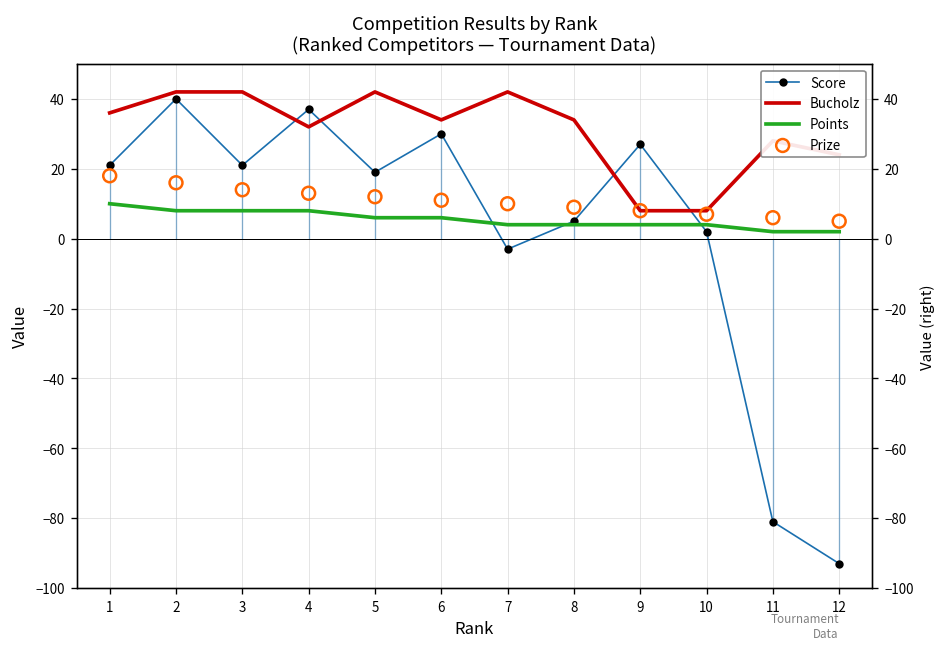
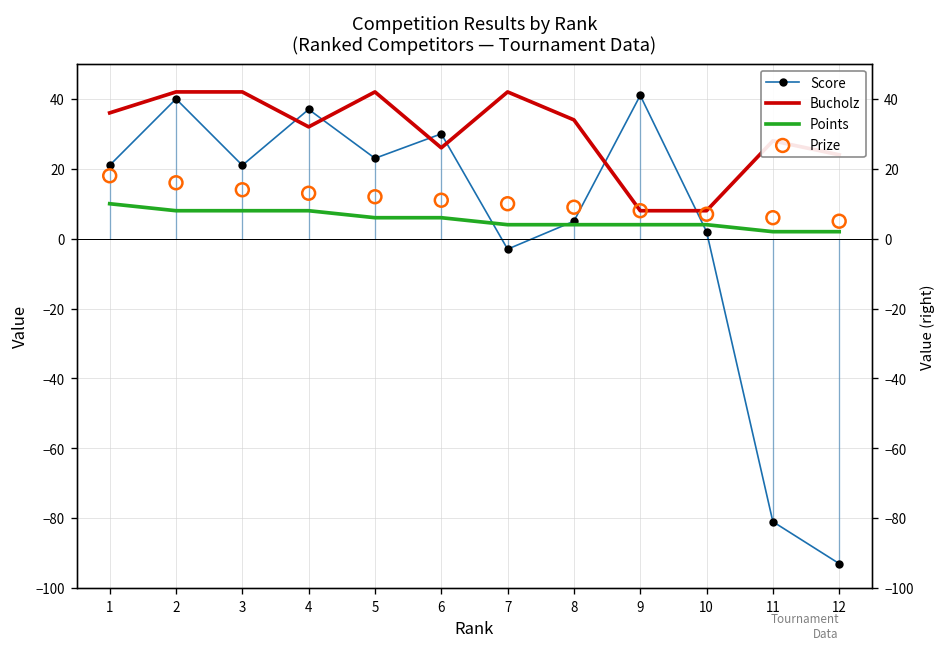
  {
    "Score": {
      "1": 21,
      "2": 40,
      "3": 21,
      "4": 37,
-     "5": 19,
+     "5": 23,
      "6": 30,
      "7": -3,
      "8": 5,
-     "9": 27,
+     "9": 41,
      "10": 2,
      "11": -81,
      "12": -93
    },
    "Bucholz": {
      "1": 36,
      "2": 42,
      "3": 42,
      "4": 32,
      "5": 42,
-     "6": 34,
+     "6": 26,
      "7": 42,
      "8": 34,
      "10": 8,
      "12": 24
    },
    "Points": {
      "1": 10,
      "2": 8,
      "3": 8,
      "4": 8,
      "5": 6,
      "6": 6,
      "7": 4,
      "8": 4,
      "9": 4,
      "10": 4,
      "11": 2,
      "12": 2
    }
  }
